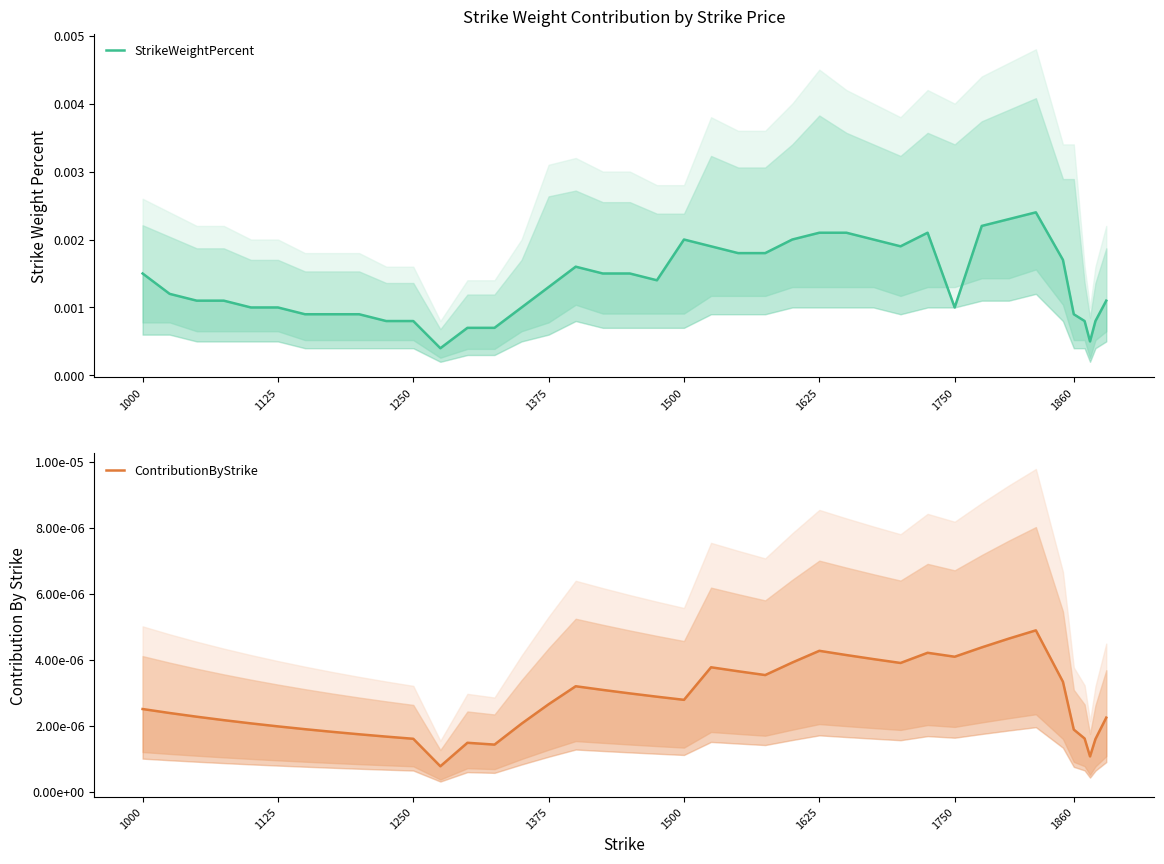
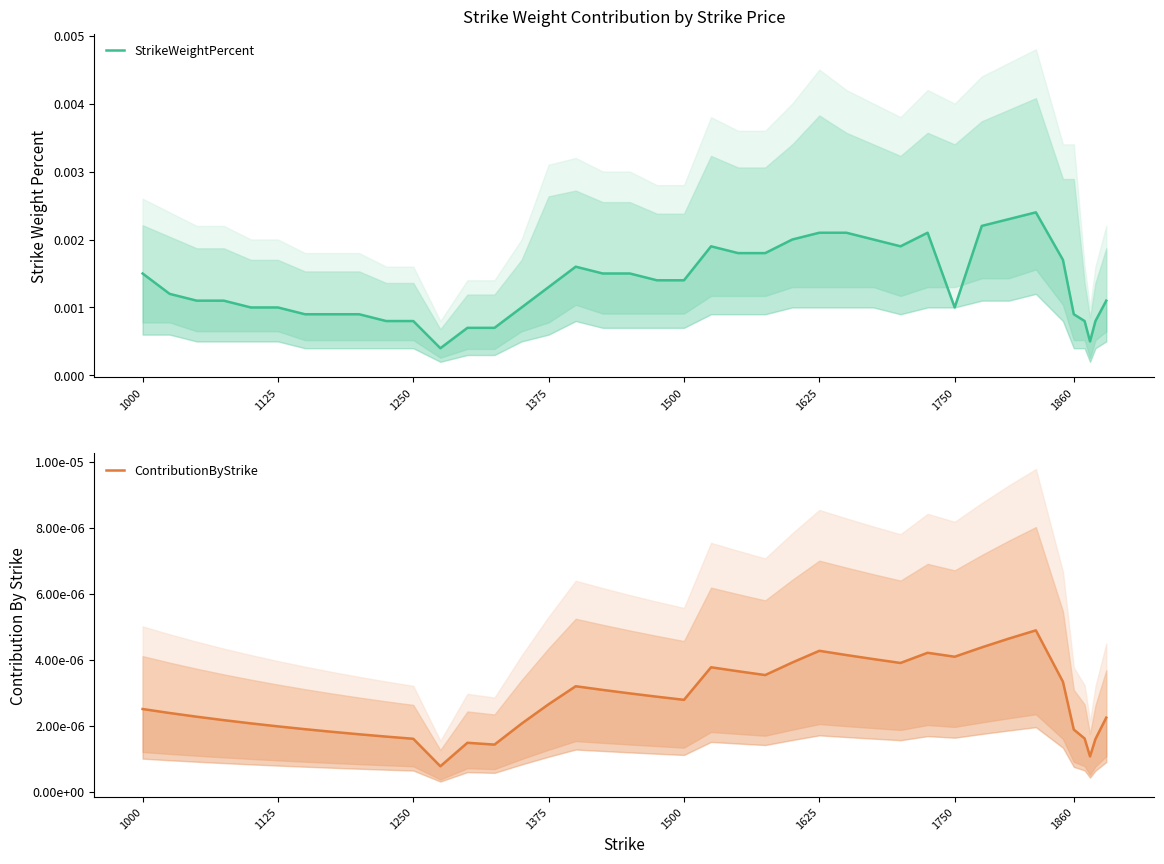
  {
    "Strike Weight Contribution by Strike Price": {
      "StrikeWeightPercent": {
        "1000": 0.0015,
        "1125": 0.0010,
        "1250": 0.0008,
        "1375": 0.0013,
-       "1500": 0.0020,
+       "1500": 0.0014,
        "1625": 0.0021,
        "1750": 0.0010,
        "1860": 0.0009
      }
    }
  }
